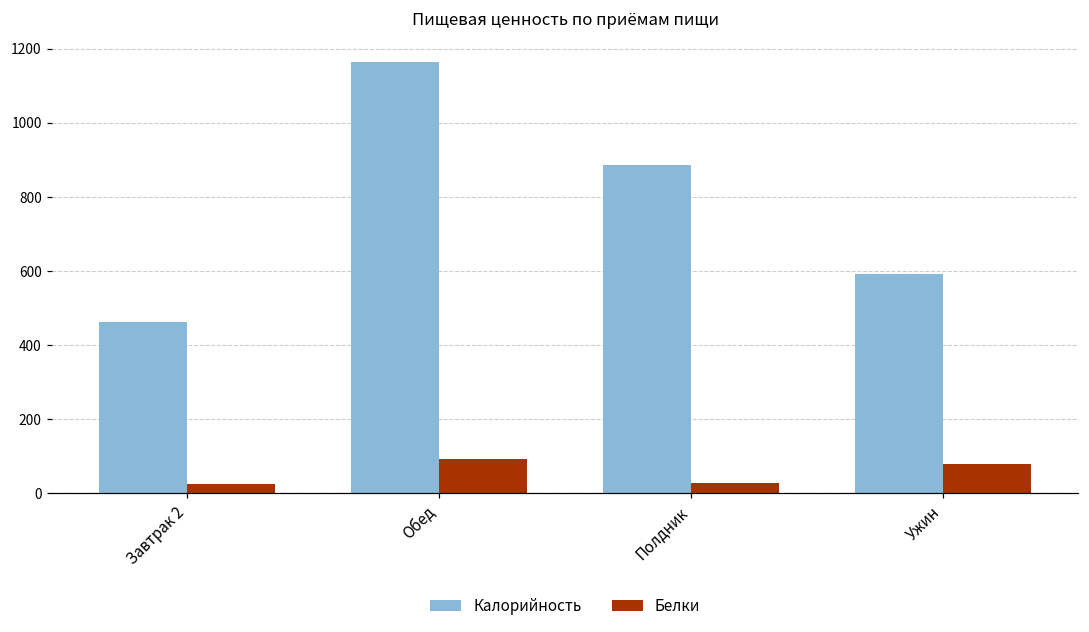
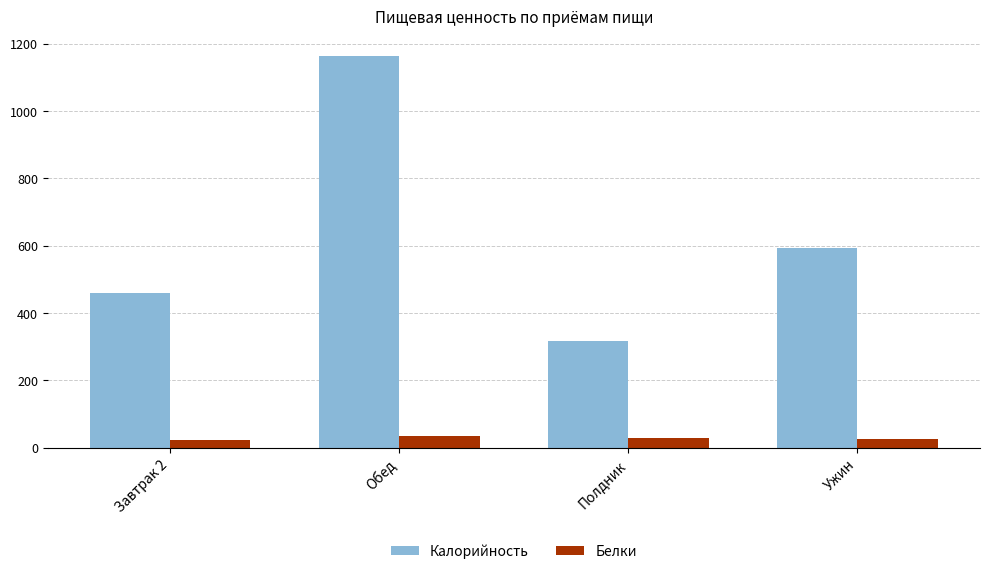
  {
    "Калорийность": {
      "Завтрак 2": 460,
      "Обед": 1160,
-     "Полдник": 880,
+     "Полдник": 320,
      "Ужин": 590
    },
    "Белки": {
      "Завтрак 2": 20,
-     "Обед": 90,
+     "Обед": 30,
      "Полдник": 30,
-     "Ужин": 80
+     "Ужин": 30
    }
  }
